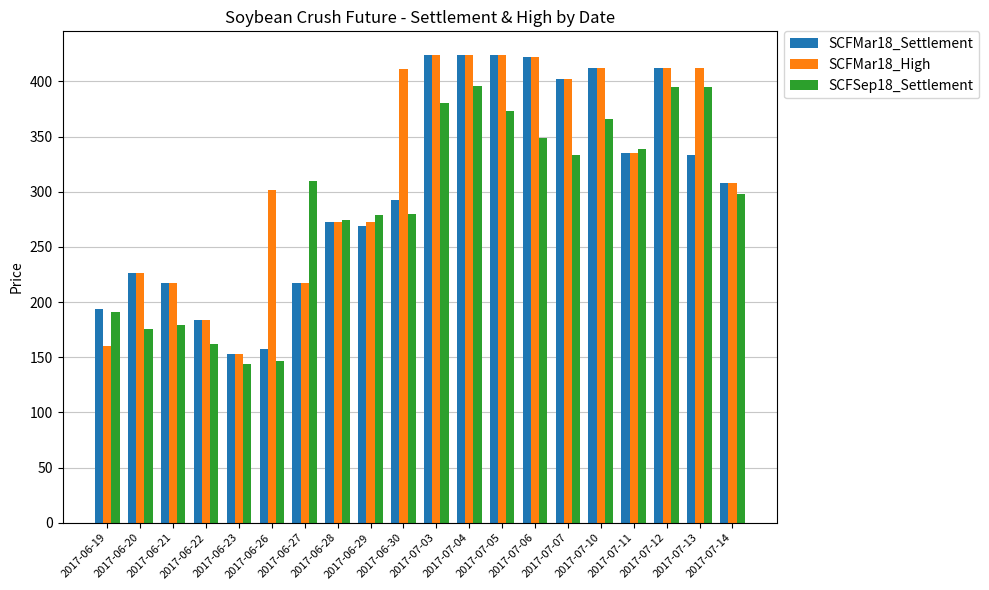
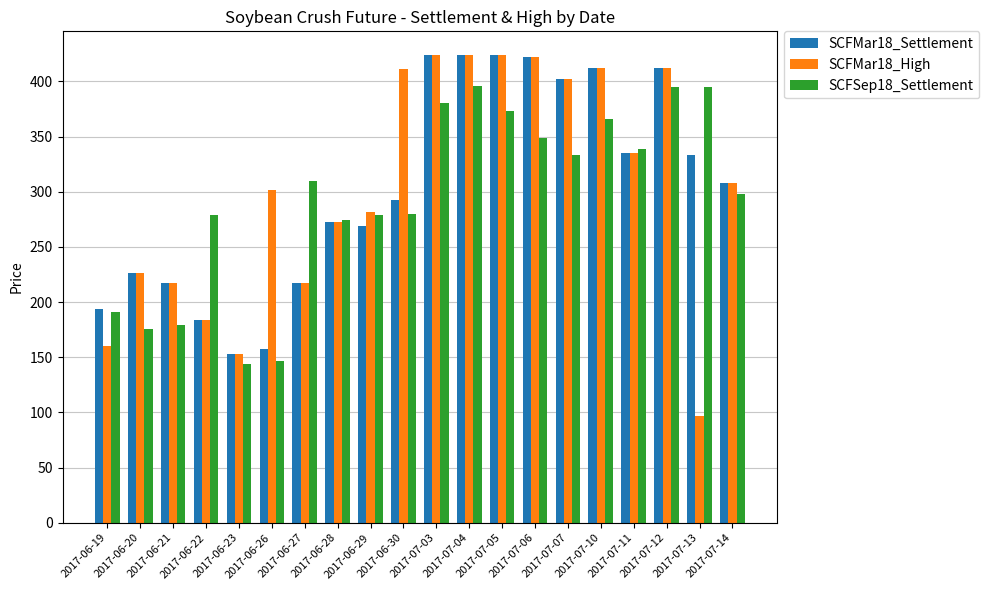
  {
    "SCFMar18_Settlement": {
      "2017-06-19": 194,
      "2017-06-20": 226,
      "2017-06-21": 218,
      "2017-06-22": 183,
      "2017-06-23": 153,
      "2017-06-26": 157,
      "2017-06-27": 217,
      "2017-06-28": 273,
      "2017-06-29": 269,
      "2017-06-30": 292,
      "2017-07-03": 424,
      "2017-07-04": 424,
      "2017-07-05": 424,
      "2017-07-06": 422,
      "2017-07-07": 402,
      "2017-07-10": 412,
      "2017-07-11": 335,
      "2017-07-12": 413,
      "2017-07-13": 333,
      "2017-07-14": 308
    },
    "SCFMar18_High": {
      "2017-06-19": 160,
      "2017-06-20": 226,
      "2017-06-21": 218,
      "2017-06-22": 183,
      "2017-06-23": 153,
      "2017-06-26": 302,
      "2017-06-27": 217,
      "2017-06-28": 273,
-     "2017-06-29": 273,
+     "2017-06-29": 281,
      "2017-06-30": 411,
      "2017-07-03": 424,
      "2017-07-04": 424,
      "2017-07-05": 424,
      "2017-07-06": 422,
      "2017-07-07": 402,
      "2017-07-10": 412,
      "2017-07-11": 335,
      "2017-07-12": 413,
-     "2017-07-13": 413,
+     "2017-07-13": 97,
      "2017-07-14": 308
    },
    "SCFSep18_Settlement": {
      "2017-06-19": 191,
      "2017-06-20": 176,
      "2017-06-21": 180,
-     "2017-06-22": 162,
+     "2017-06-22": 279,
      "2017-06-23": 144,
      "2017-06-26": 147,
      "2017-06-27": 309,
      "2017-06-28": 275,
      "2017-06-29": 279,
      "2017-06-30": 280,
      "2017-07-03": 380,
      "2017-07-04": 396,
      "2017-07-05": 373,
      "2017-07-06": 349,
      "2017-07-07": 333,
      "2017-07-10": 366,
      "2017-07-11": 339,
      "2017-07-12": 395,
      "2017-07-13": 395,
      "2017-07-14": 298
    }
  }
